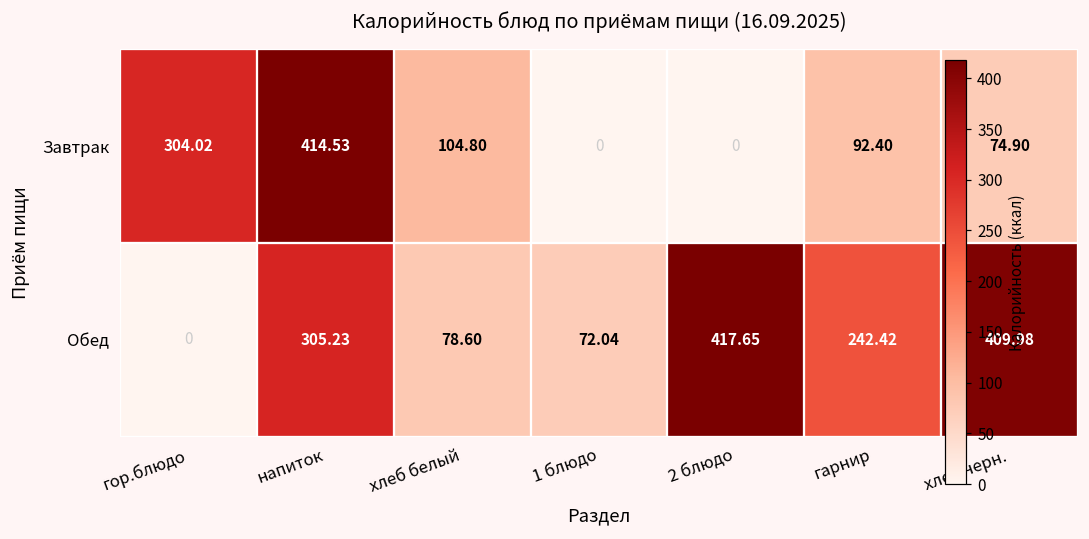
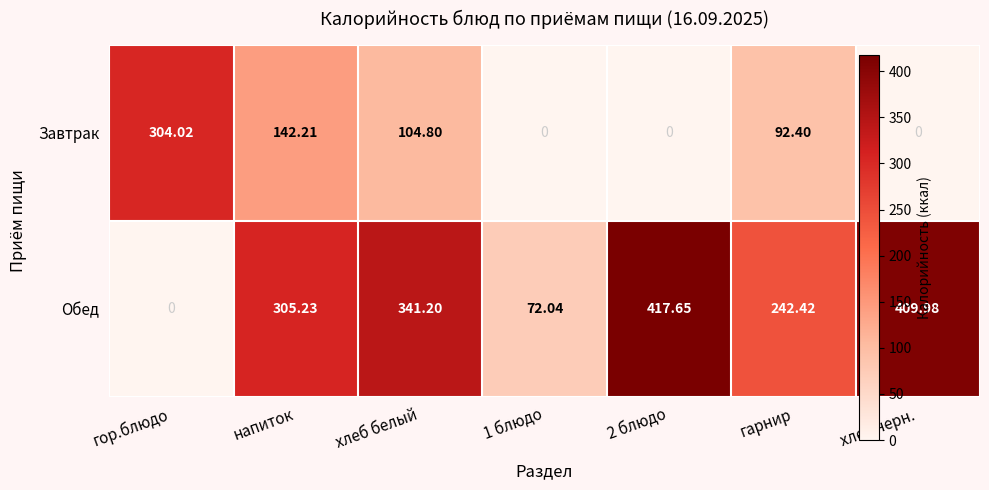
  {
    "Завтрак": {
      "гор.блюдо": 304.02,
-     "напиток": 414.53,
+     "напиток": 142.21,
      "хлеб белый": 104.80,
      "1 блюдо": 0,
      "2 блюдо": 0,
      "гарнир": 92.40,
-     "хлеб черн.": 74.90
+     "хлеб черн.": 0
    },
    "Обед": {
      "гор.блюдо": 0,
      "напиток": 305.23,
-     "хлеб белый": 78.60,
+     "хлеб белый": 341.20,
      "1 блюдо": 72.04,
      "2 блюдо": 417.65,
      "гарнир": 242.42,
      "хлеб черн.": 409.98
    }
  }
